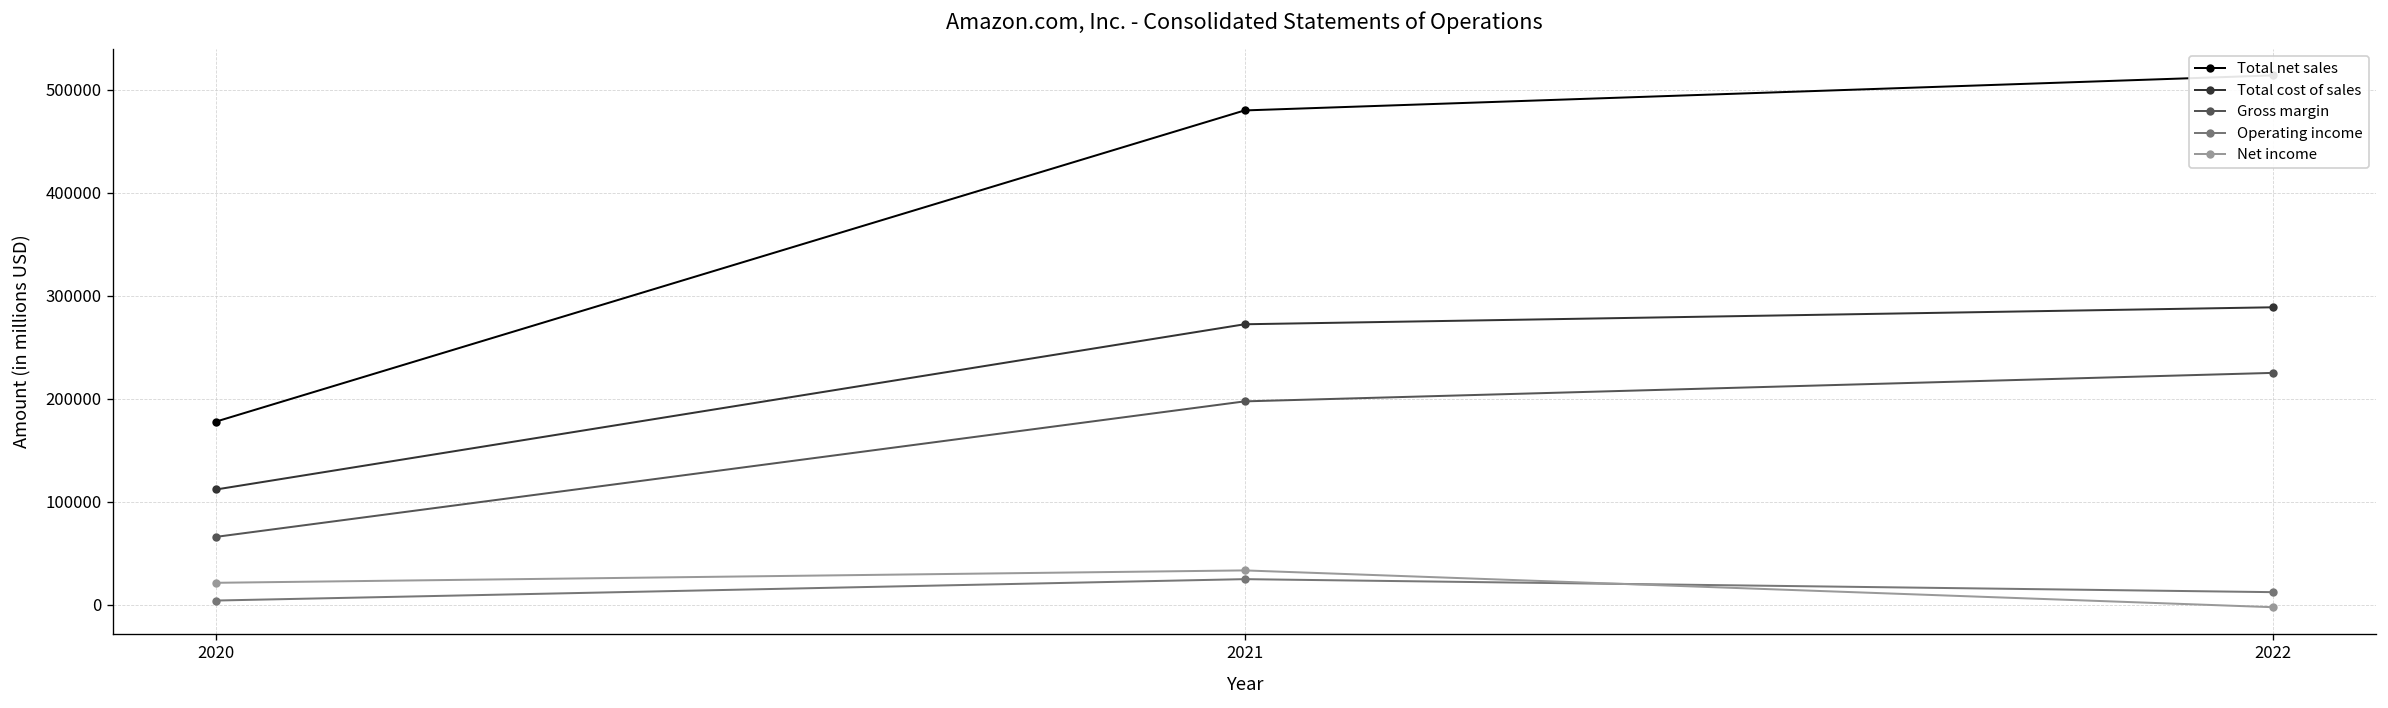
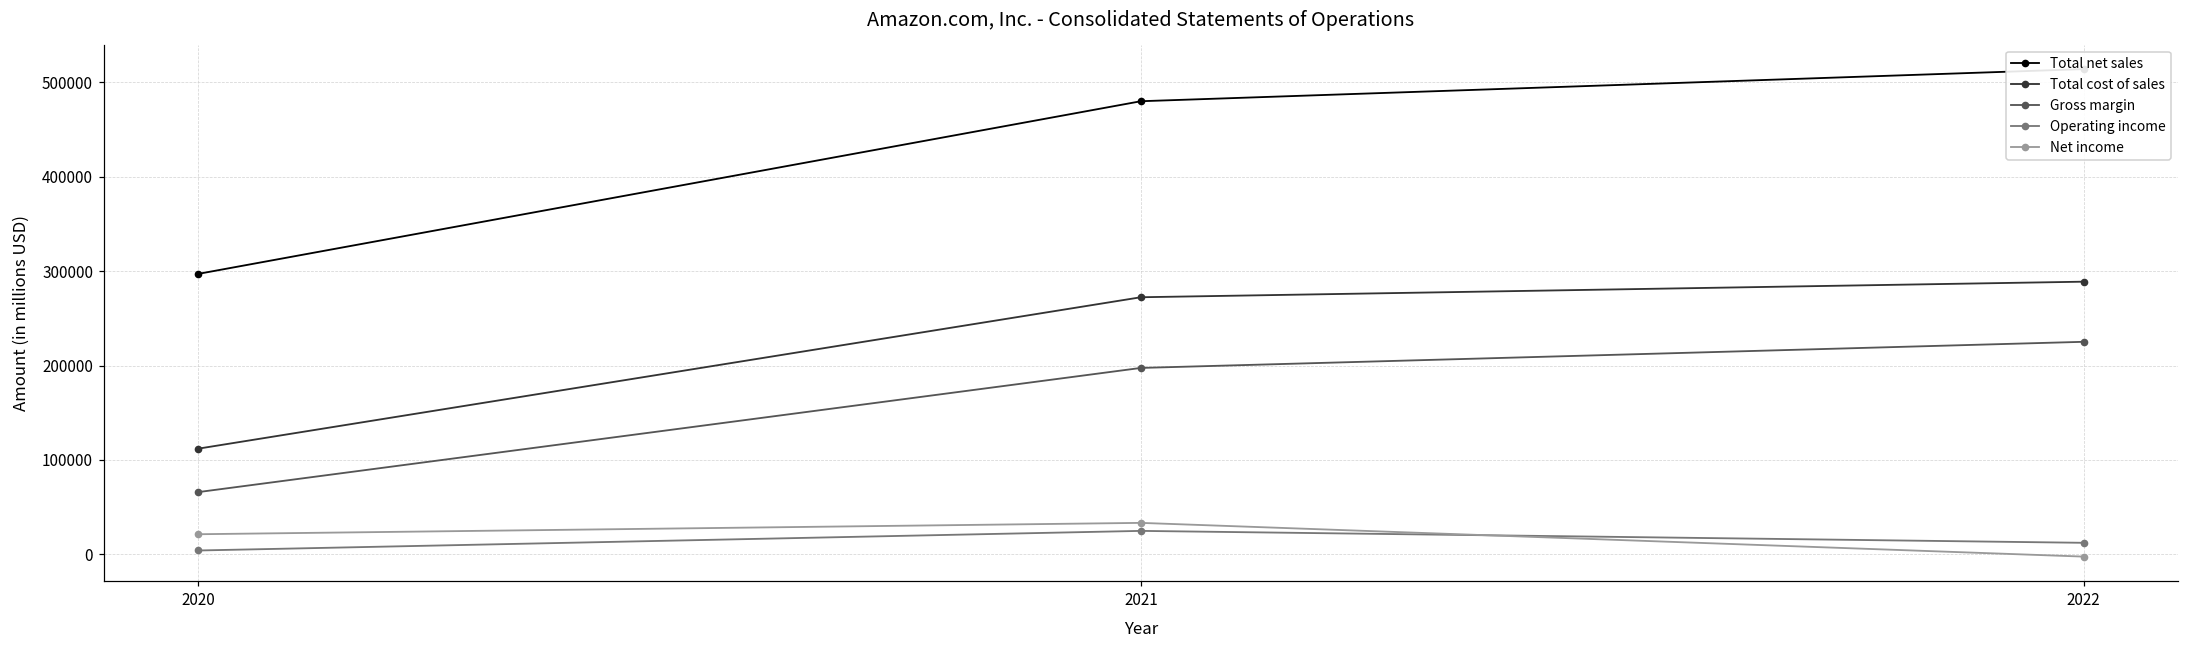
  {
    "Total net sales": {
-     "2020": 180000,
+     "2020": 300000,
      "2021": 480000
    }
  }
